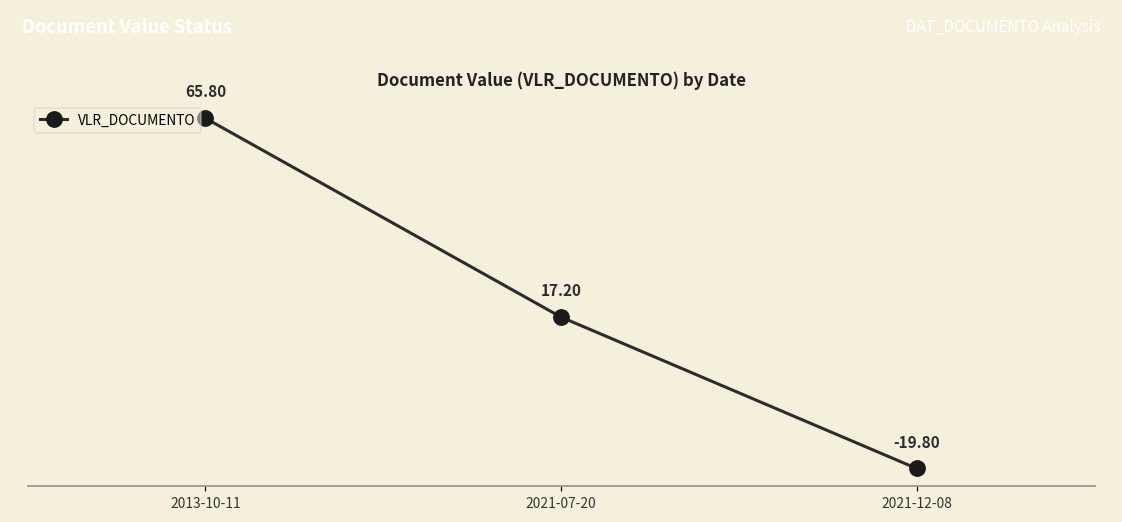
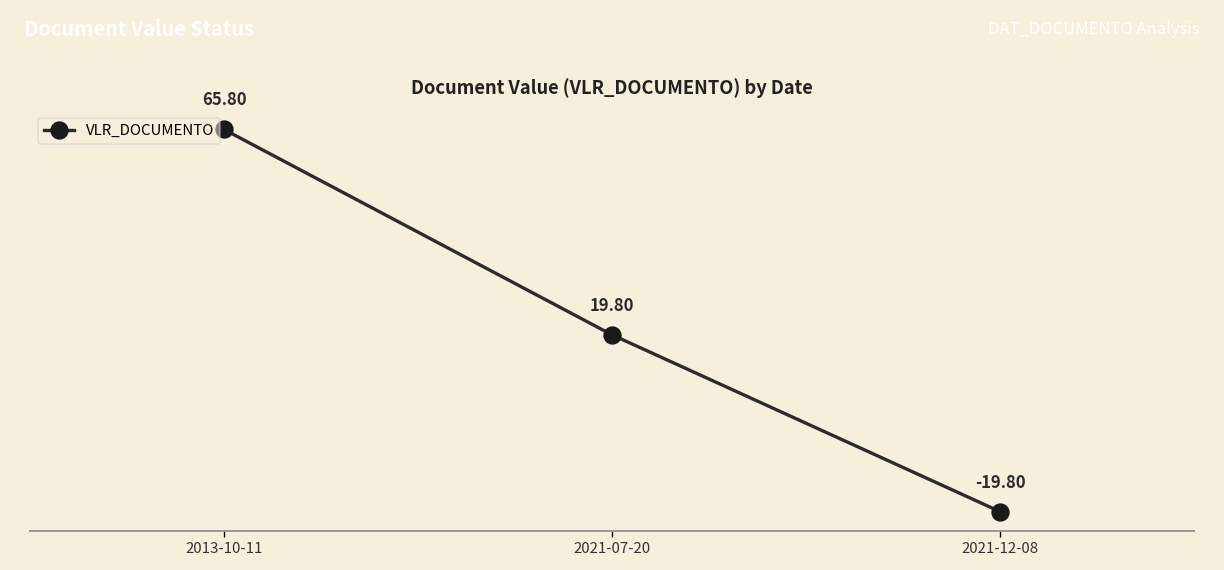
  {
    "2013-10-11": 65.80,
-   "2021-07-20": 17.20,
+   "2021-07-20": 19.80,
    "2021-12-08": -19.80
  }
